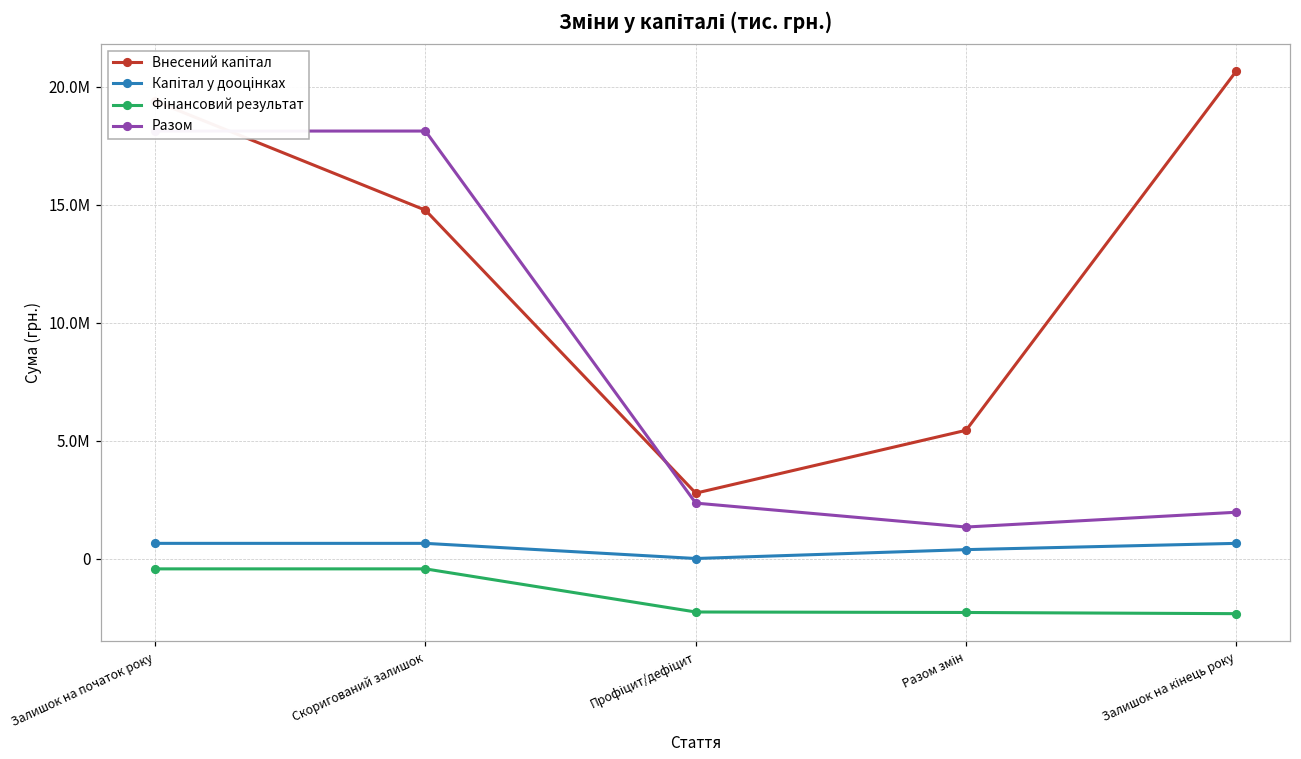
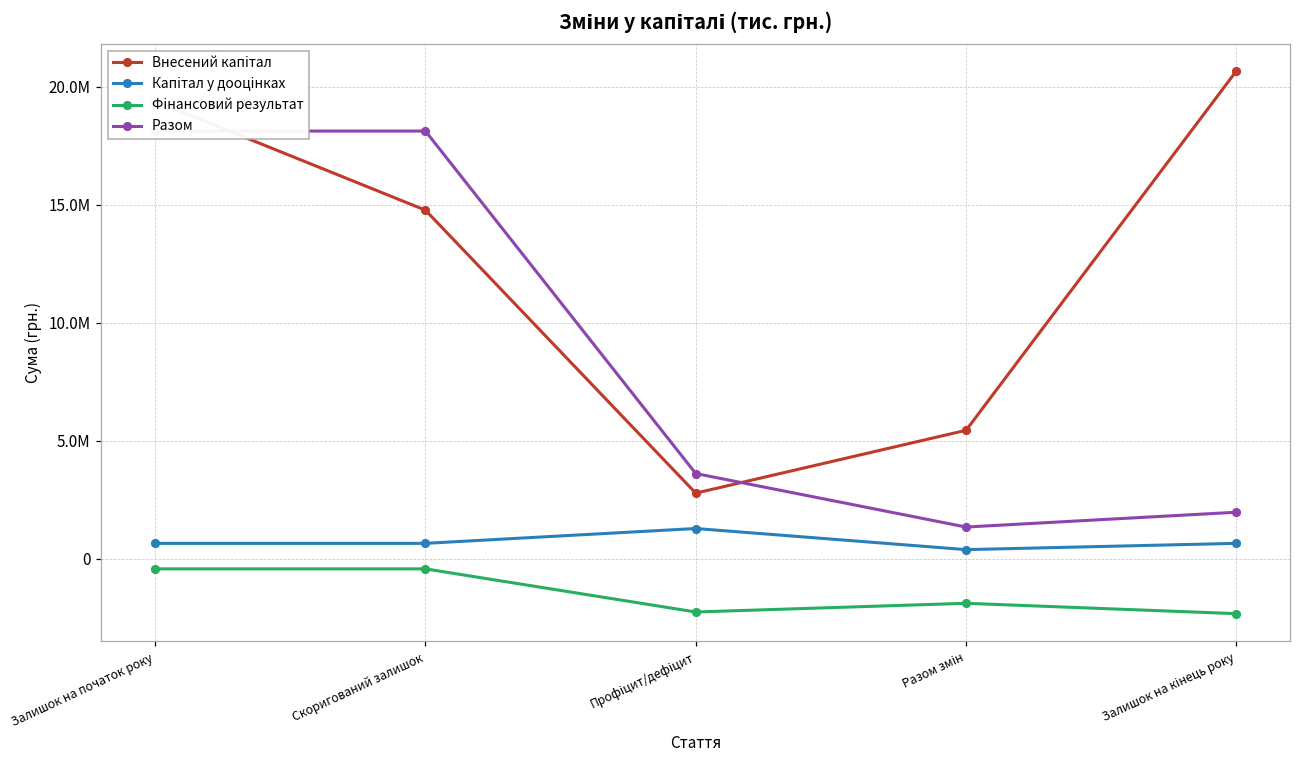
  {
    "Внесений капітал": {
      "Скоригований залишок": 14800000,
      "Профіцит/дефіцит": 2800000,
      "Разом змін": 5400000,
      "Залишок на кінець року": 20700000
    },
    "Капітал у дооцінках": {
      "Залишок на початок року": 600000,
      "Скоригований залишок": 600000,
-     "Профіцит/дефіцит": 0,
+     "Профіцит/дефіцит": 1300000,
      "Разом змін": 400000,
      "Залишок на кінець року": 600000
    },
    "Фінансовий результат": {
      "Залишок на початок року": -400000,
      "Скоригований залишок": -400000,
      "Профіцит/дефіцит": -2300000,
-     "Разом змін": -2300000,
+     "Разом змін": -1900000,
      "Залишок на кінець року": -2300000
    },
    "Разом": {
      "Скоригований залишок": 18100000,
-     "Профіцит/дефіцит": 2300000,
+     "Профіцит/дефіцит": 3600000,
      "Разом змін": 1300000,
      "Залишок на кінець року": 2000000
    }
  }
